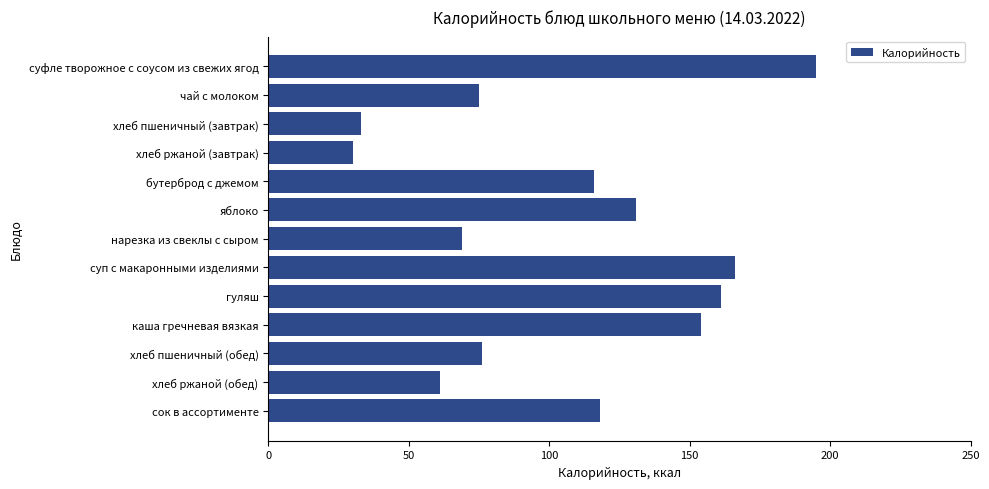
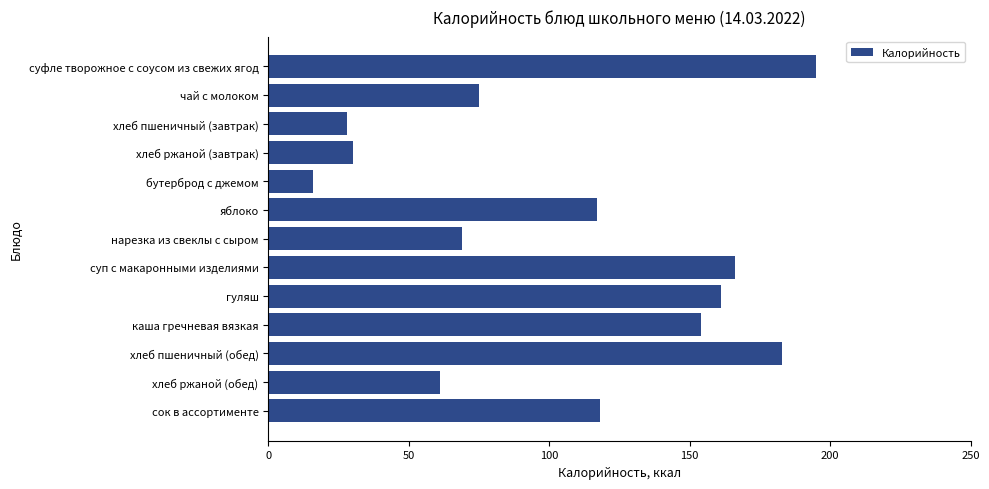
  {
    "суфле творожное с соусом из свежих ягод": 195,
    "чай с молоком": 75,
-   "хлеб пшеничный (завтрак)": 33,
+   "хлеб пшеничный (завтрак)": 28,
    "хлеб ржаной (завтрак)": 30,
-   "бутерброд с джемом": 116,
-   "яблоко": 131,
+   "бутерброд с джемом": 16,
+   "яблоко": 117,
    "нарезка из свеклы с сыром": 69,
    "суп с макаронными изделиями": 166,
    "гуляш": 161,
    "каша гречневая вязкая": 154,
-   "хлеб пшеничный (обед)": 76,
+   "хлеб пшеничный (обед)": 183,
    "хлеб ржаной (обед)": 61,
    "сок в ассортименте": 118
  }
